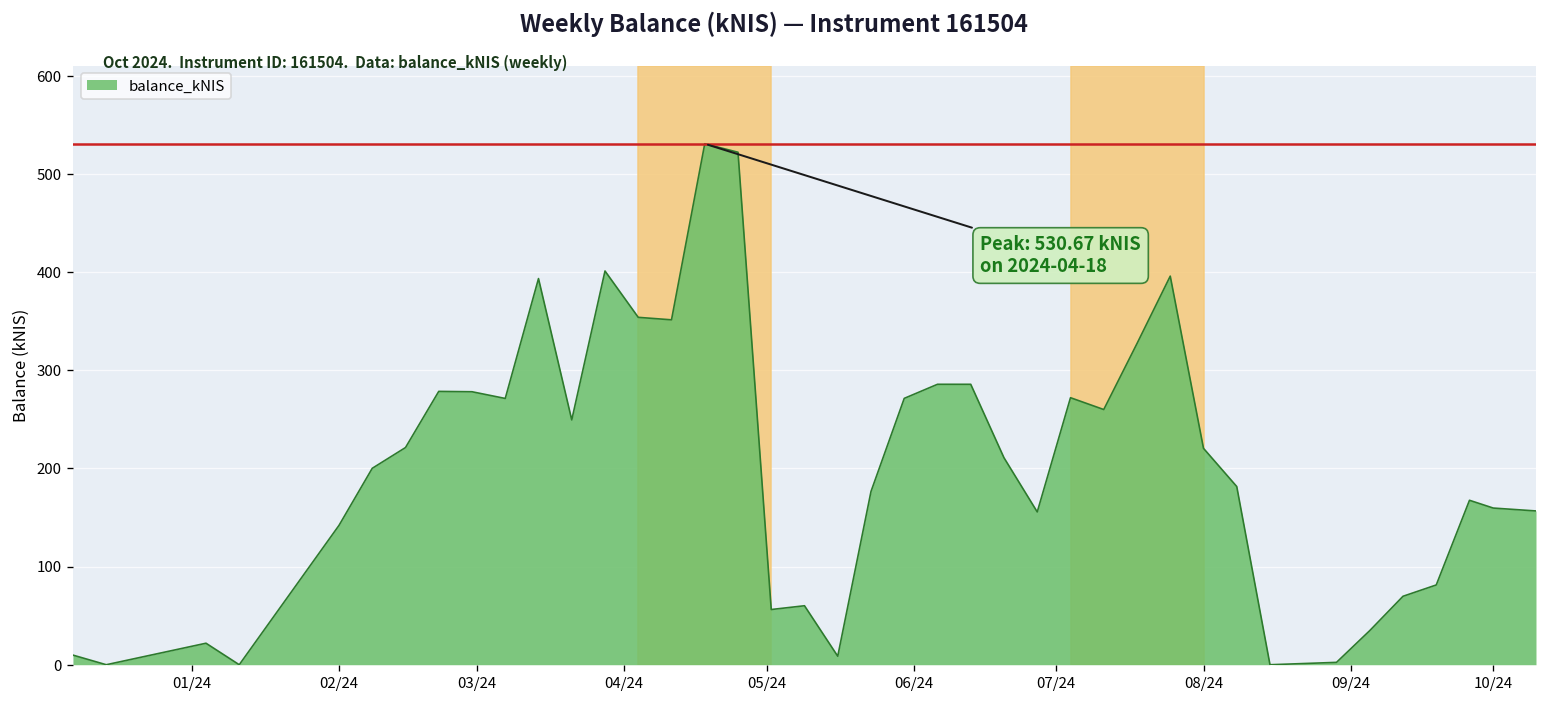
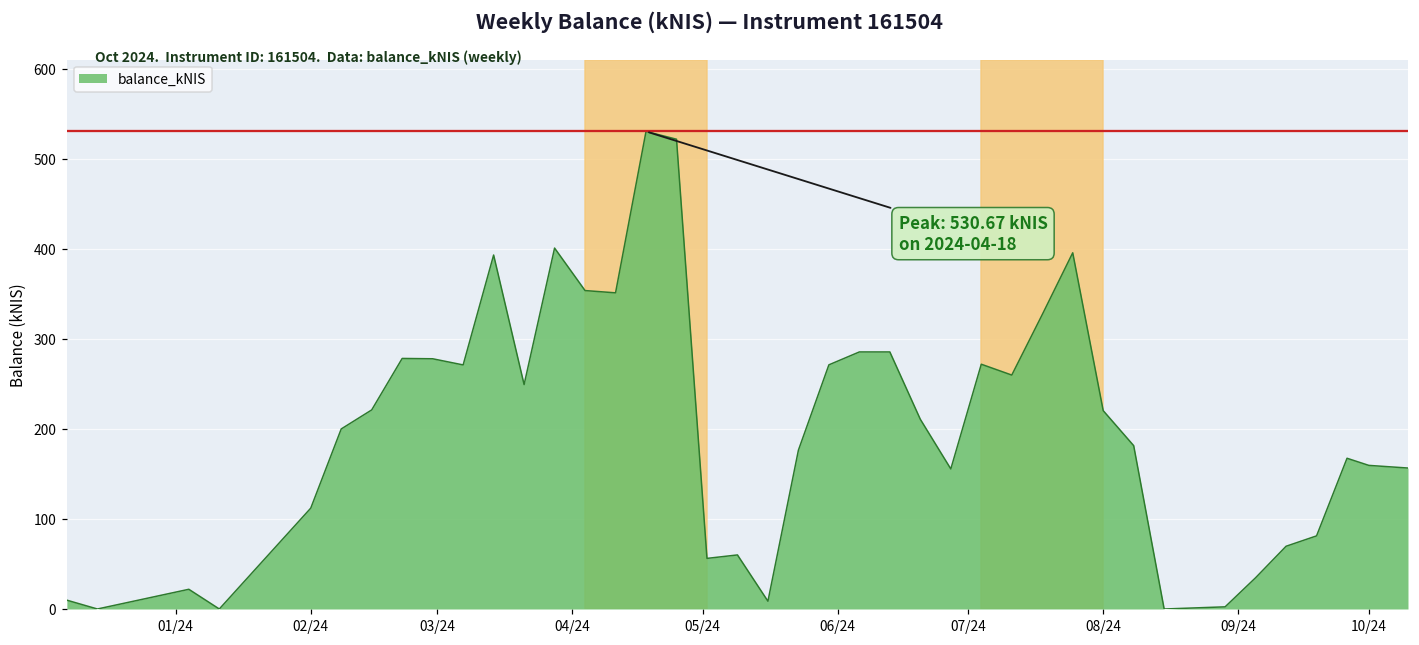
  {
-   "02/24": 140,
+   "02/24": 110,
    "08/24": 220,
    "10/24": 160
  }
